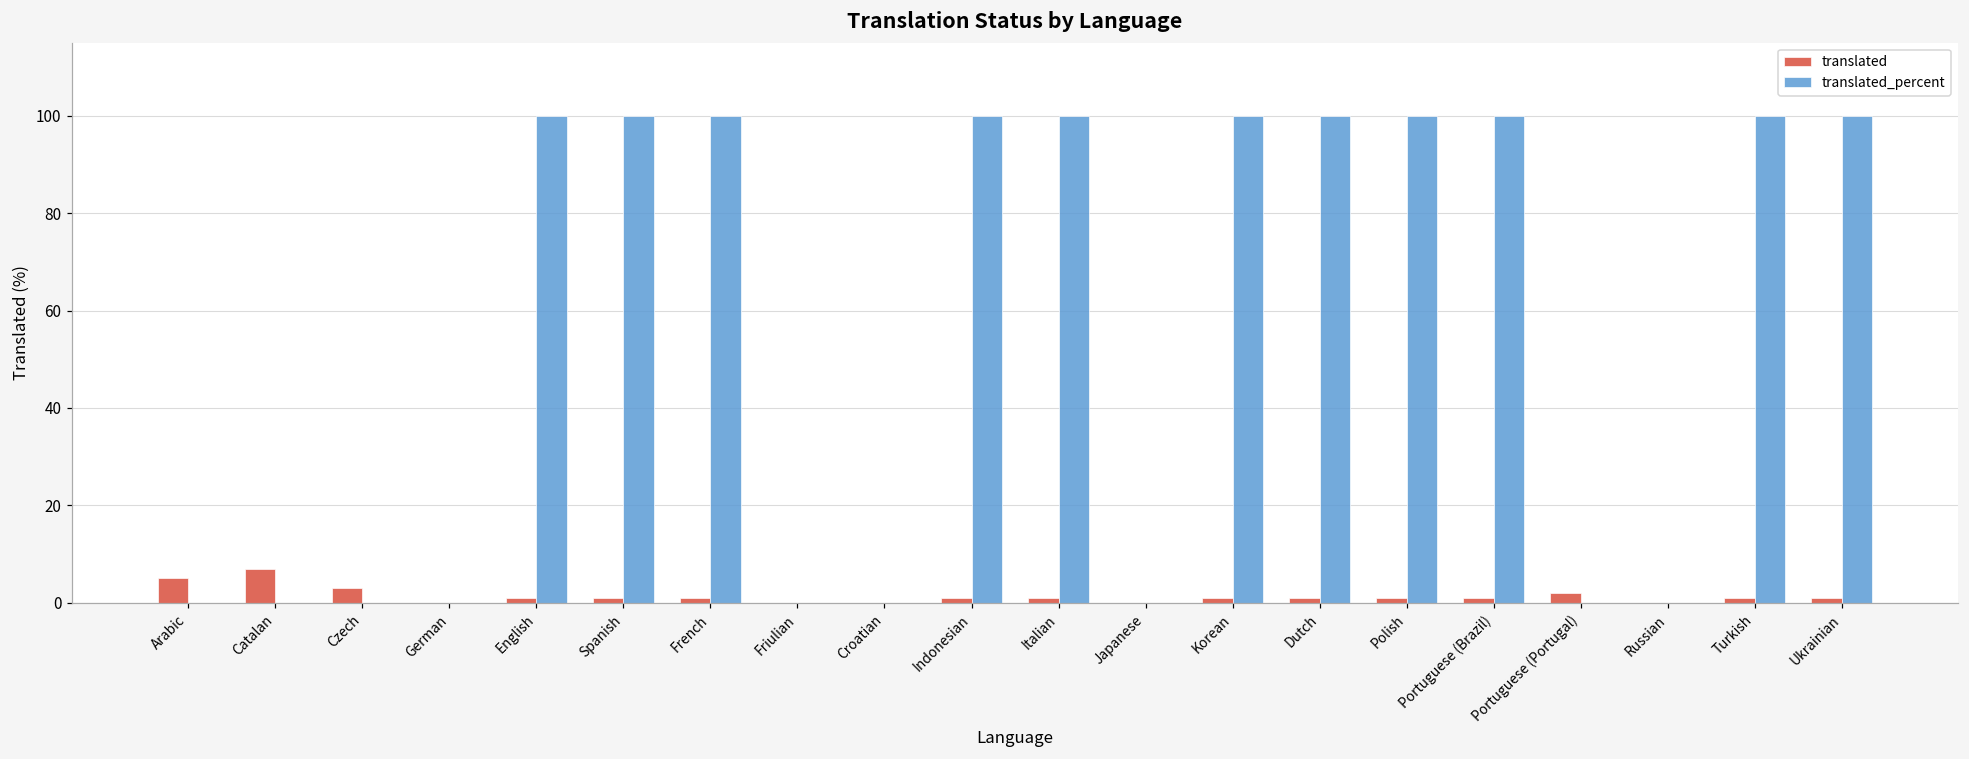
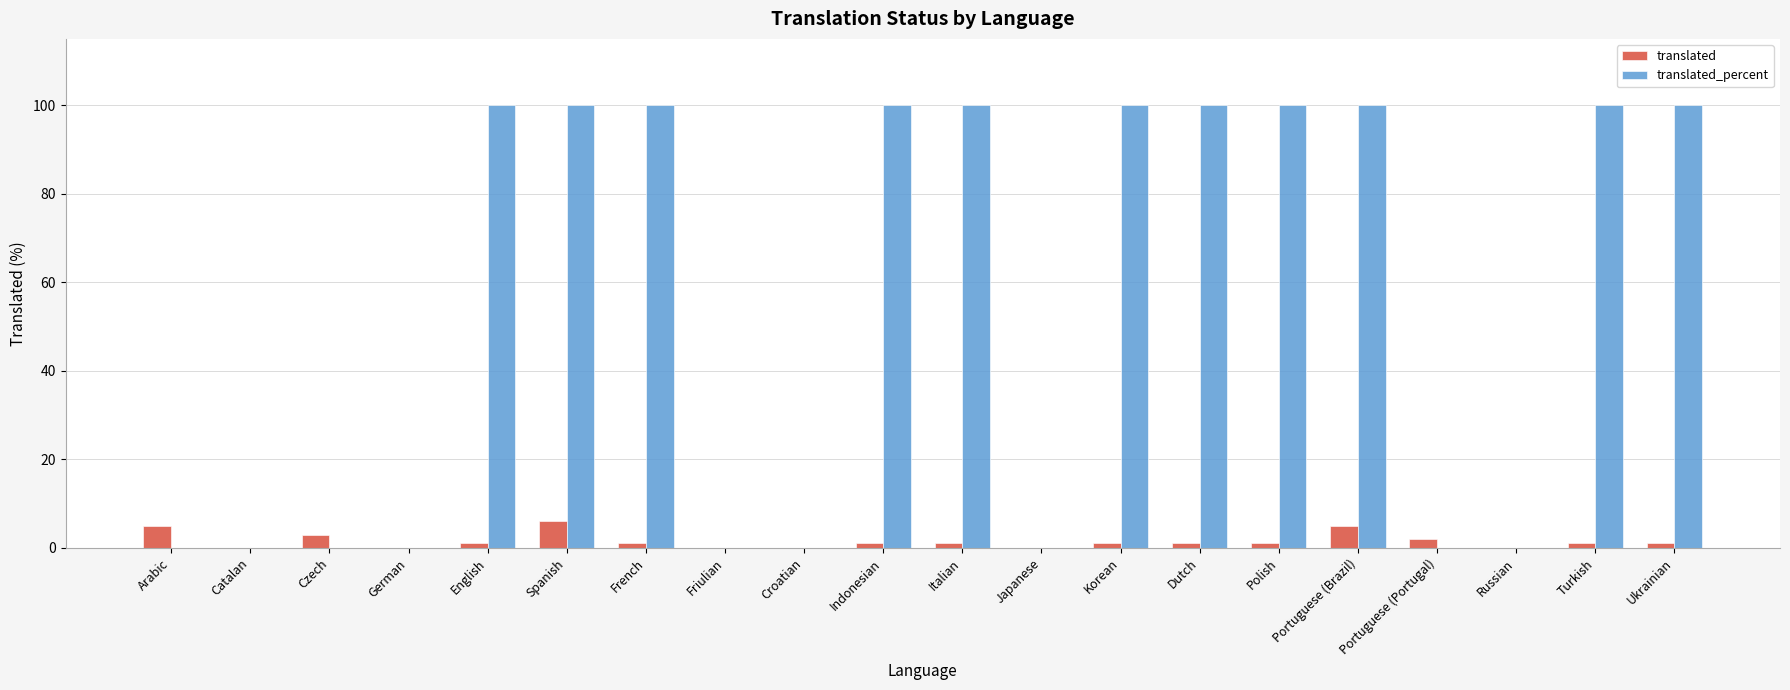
  {
    "translated": {
      "Arabic": 5,
-     "Catalan": 7,
+     "Catalan": 0,
      "Czech": 3,
      "German": 0,
      "English": 1,
-     "Spanish": 1,
+     "Spanish": 6,
      "French": 1,
      "Friulian": 0,
      "Croatian": 0,
      "Indonesian": 1,
      "Italian": 1,
      "Japanese": 0,
      "Korean": 1,
      "Dutch": 1,
      "Polish": 1,
-     "Portuguese (Brazil)": 1,
+     "Portuguese (Brazil)": 5,
      "Portuguese (Portugal)": 2,
      "Russian": 0,
      "Turkish": 1,
      "Ukrainian": 1
    },
    "translated_percent": {
      "Arabic": 0,
      "Catalan": 0,
      "Czech": 0,
      "German": 0,
      "English": 100,
      "Spanish": 100,
      "French": 100,
      "Friulian": 0,
      "Croatian": 0,
      "Indonesian": 100,
      "Italian": 100,
      "Japanese": 0,
      "Korean": 100,
      "Dutch": 100,
      "Polish": 100,
      "Portuguese (Brazil)": 100,
      "Portuguese (Portugal)": 0,
      "Russian": 0,
      "Turkish": 100,
      "Ukrainian": 100
    }
  }
